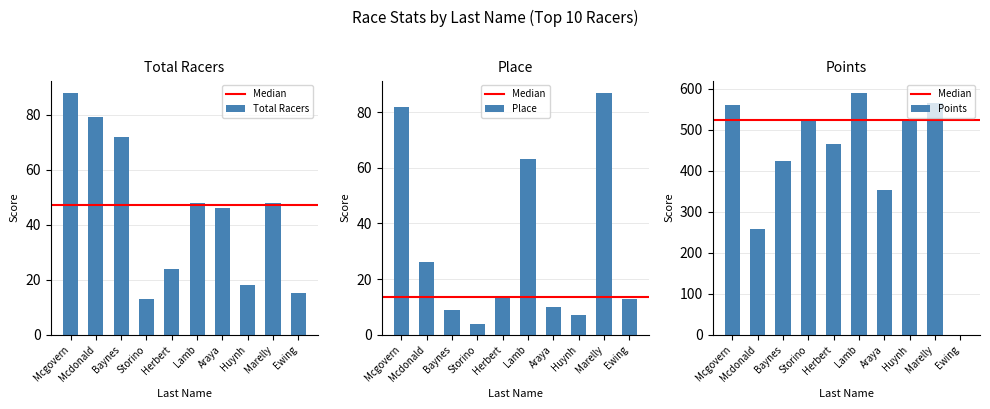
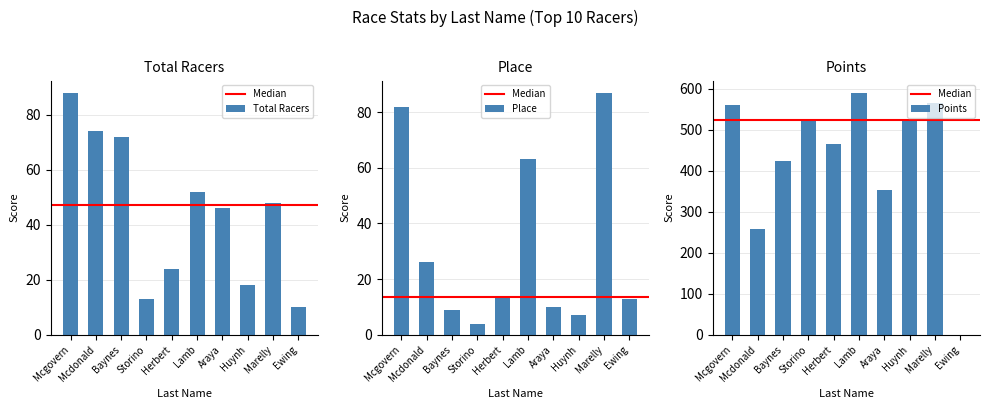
  {
    "Total Racers": {
      "Mcgovern": 88,
-     "Mcdonald": 79,
+     "Mcdonald": 74,
      "Baynes": 72,
      "Storino": 13,
      "Herbert": 24,
-     "Lamb": 48,
+     "Lamb": 52,
      "Araya": 46,
      "Huynh": 18,
      "Marelly": 48,
-     "Ewing": 15
+     "Ewing": 10
    },
    "Place": {
      "Mcgovern": 82,
      "Mcdonald": 26,
      "Baynes": 9,
      "Storino": 4,
      "Herbert": 14,
      "Lamb": 63,
      "Araya": 10,
      "Huynh": 7,
      "Marelly": 87,
      "Ewing": 13
    },
    "Points": {
      "Mcgovern": 560,
      "Mcdonald": 260,
      "Baynes": 420,
      "Storino": 520,
      "Herbert": 470,
      "Lamb": 590,
      "Araya": 350,
      "Huynh": 520,
      "Ewing": 0
    }
  }
